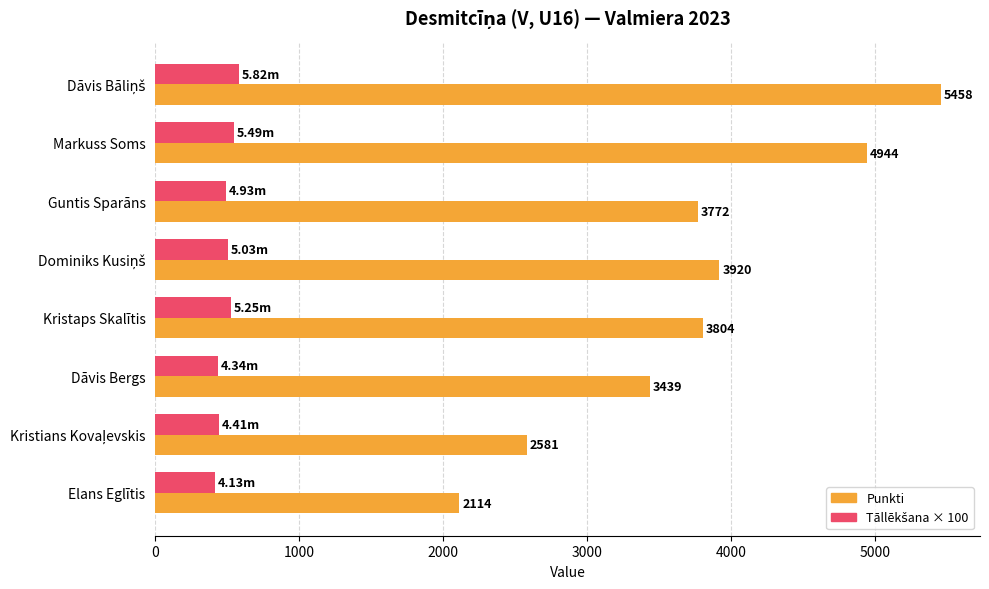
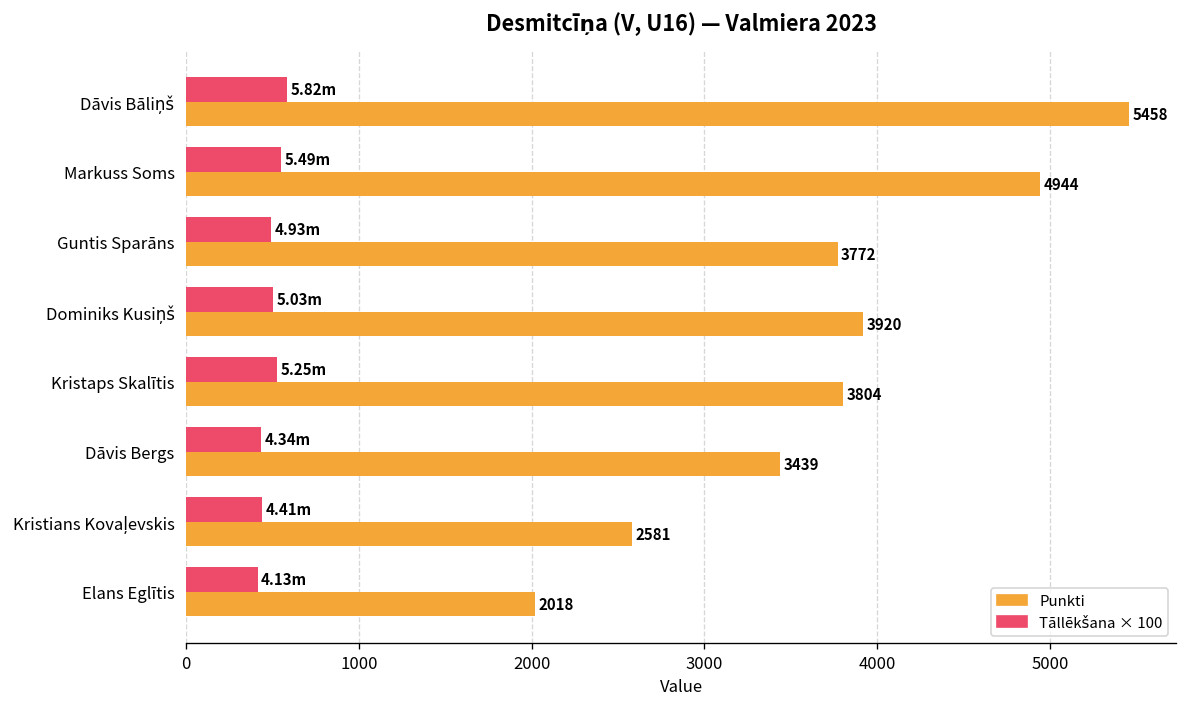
  {
    "Punkti": {
      "Dāvis Bāliņš": 5458,
      "Markuss Soms": 4944,
      "Guntis Sparāns": 3772,
      "Dominiks Kusiņš": 3920,
      "Kristaps Skalītis": 3804,
      "Dāvis Bergs": 3439,
      "Kristians Kovaļevskis": 2581,
-     "Elans Eglītis": 2114
+     "Elans Eglītis": 2018
    }
  }
